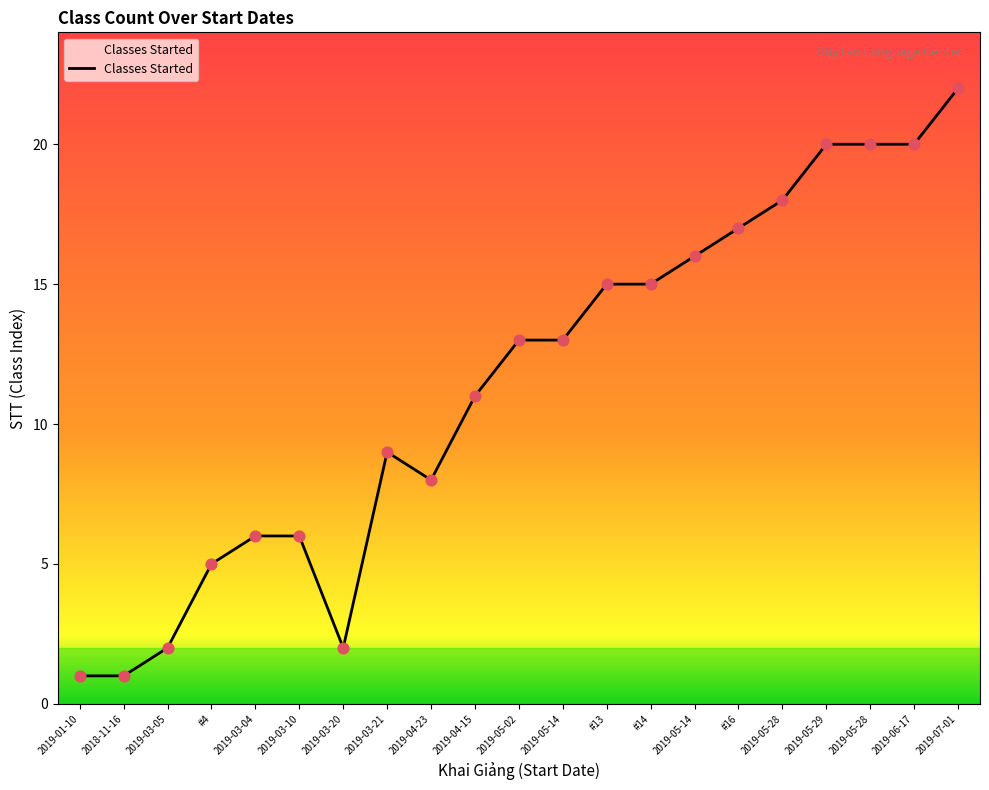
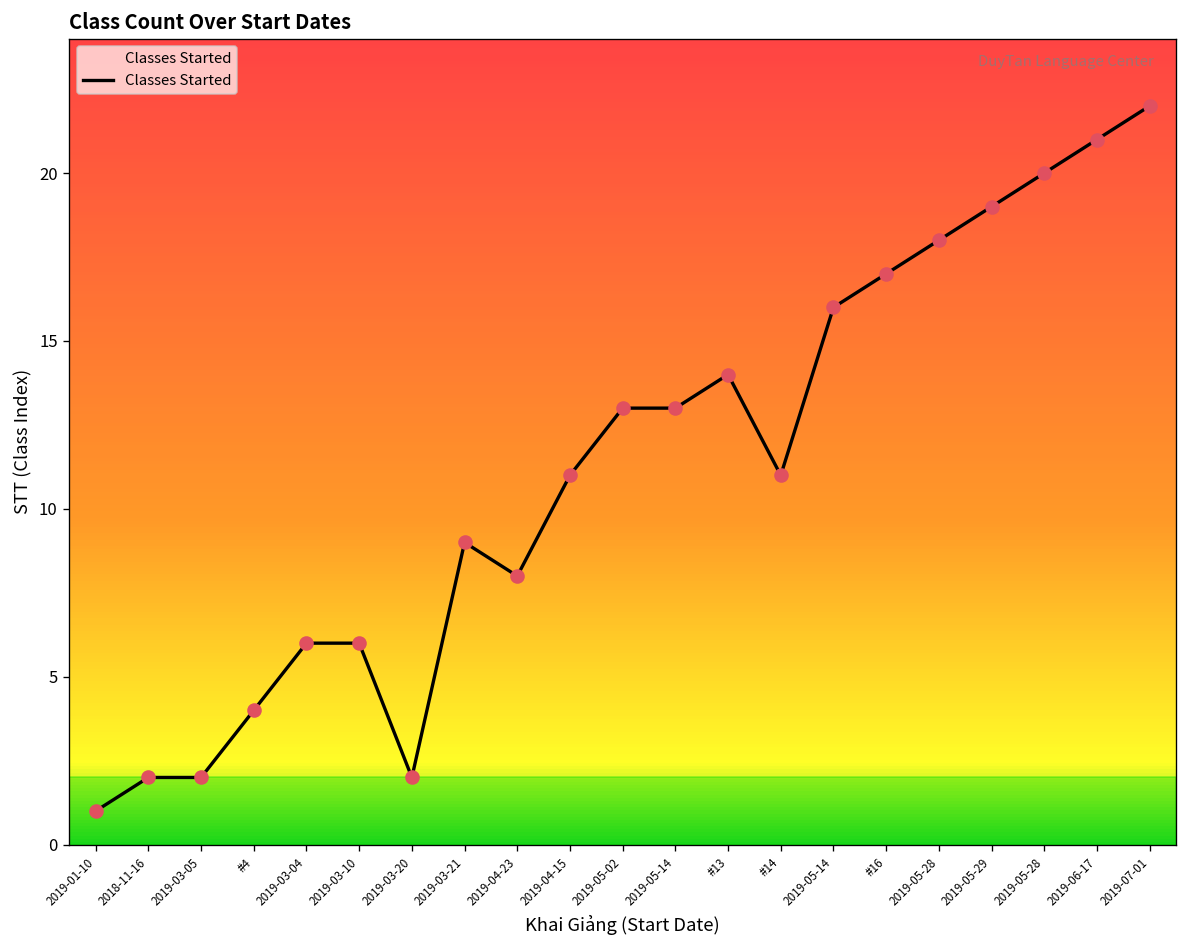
  {
    "2019-01-10": 1,
-   "2018-11-16": 1,
+   "2018-11-16": 2,
    "2019-03-05": 2,
-   "#4": 5,
+   "#4": 4,
    "2019-03-04": 6,
    "2019-03-10": 6,
    "2019-03-20": 2,
    "2019-03-21": 9,
    "2019-04-23": 8,
    "2019-04-15": 11,
    "2019-05-02": 13,
-   "#13": 15,
-   "#14": 15,
+   "#13": 14,
+   "#14": 11,
    "#16": 17,
-   "2019-05-29": 20,
-   "2019-06-17": 20,
+   "2019-05-29": 19,
+   "2019-06-17": 21,
    "2019-07-01": 22
  }
